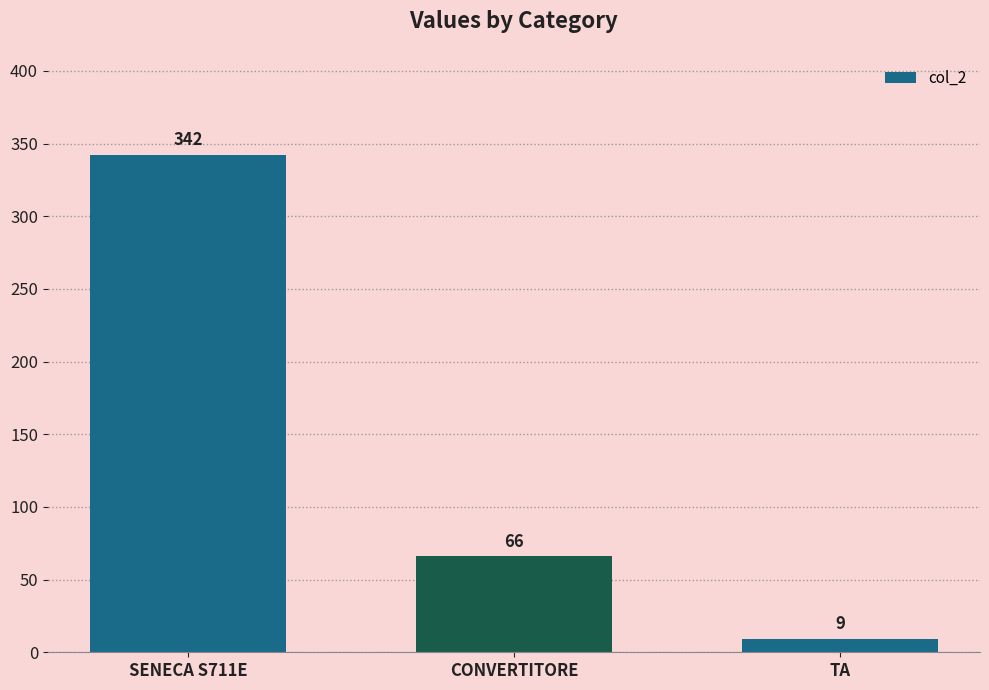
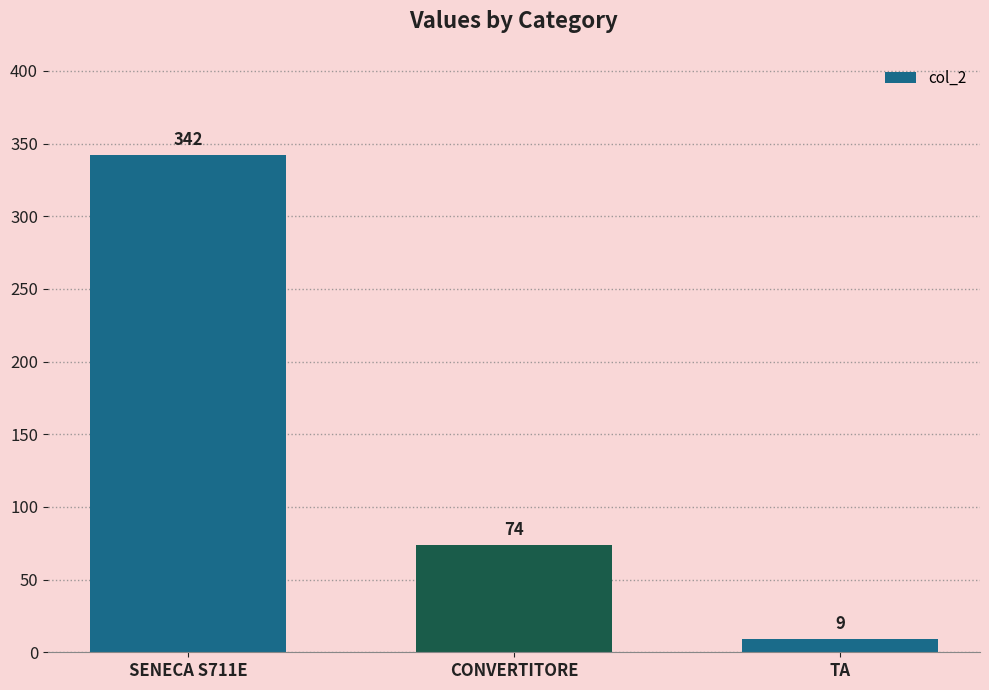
  {
    "SENECA S711E": 342,
-   "CONVERTITORE": 66,
+   "CONVERTITORE": 74,
    "TA": 9
  }
